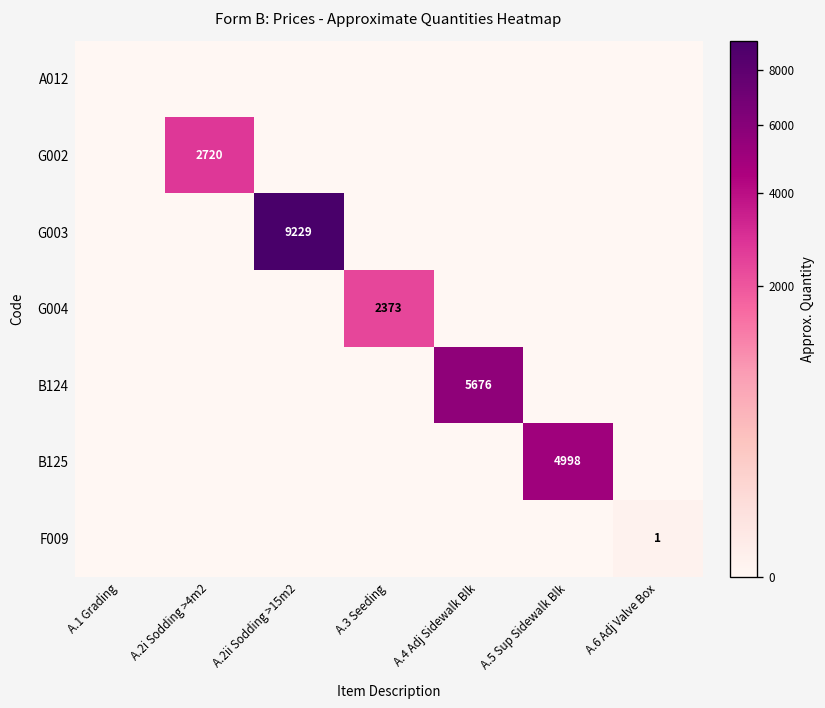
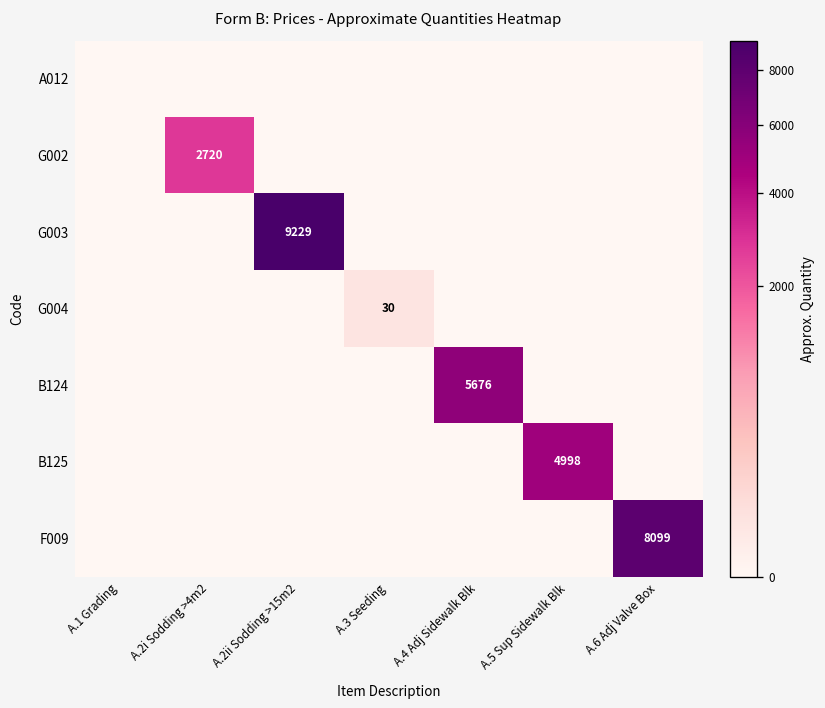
  {
    "G002": {
      "A.2i Sodding >4m2": 2720
    },
    "G003": {
      "A.2ii Sodding >15m2": 9229
    },
    "G004": {
-     "A.3 Seeding": 2373
+     "A.3 Seeding": 30
    },
    "B124": {
      "A.4 Adj Sidewalk Blk": 5676
    },
    "B125": {
      "A.5 Sup Sidewalk Blk": 4998
    },
    "F009": {
-     "A.6 Adj Valve Box": 1
+     "A.6 Adj Valve Box": 8099
    }
  }
